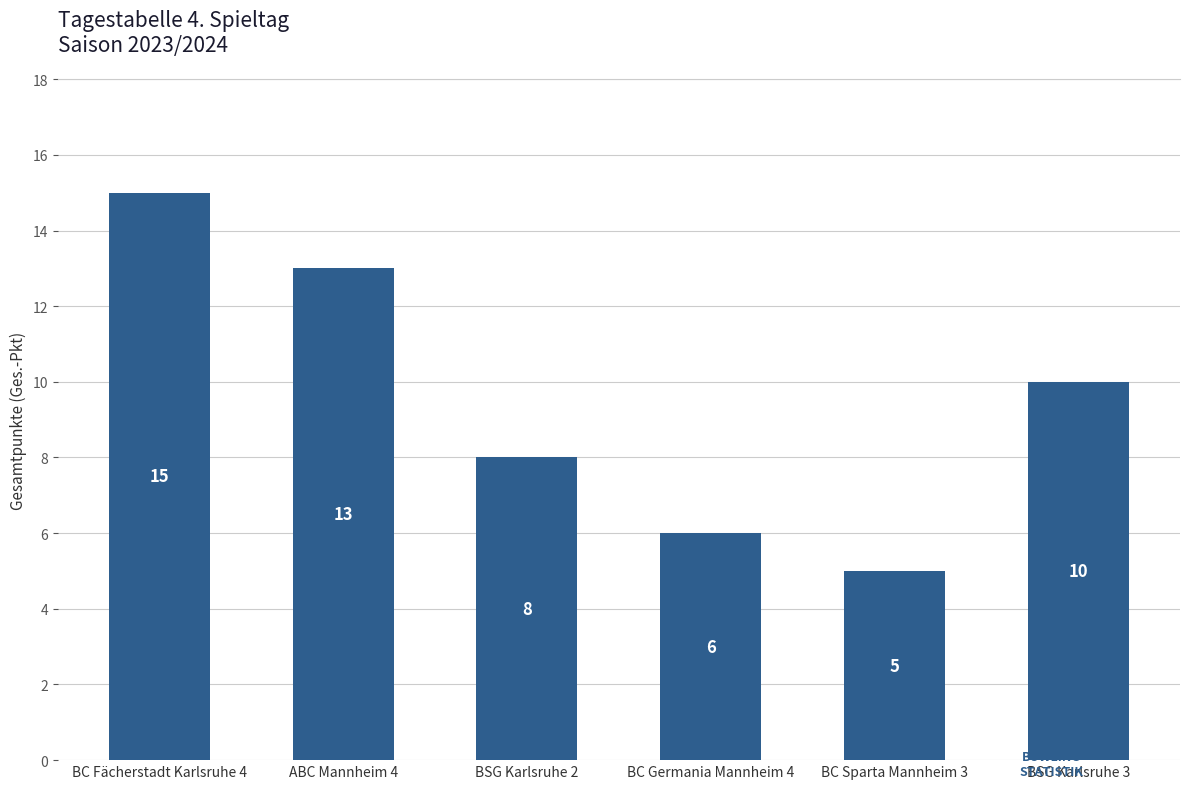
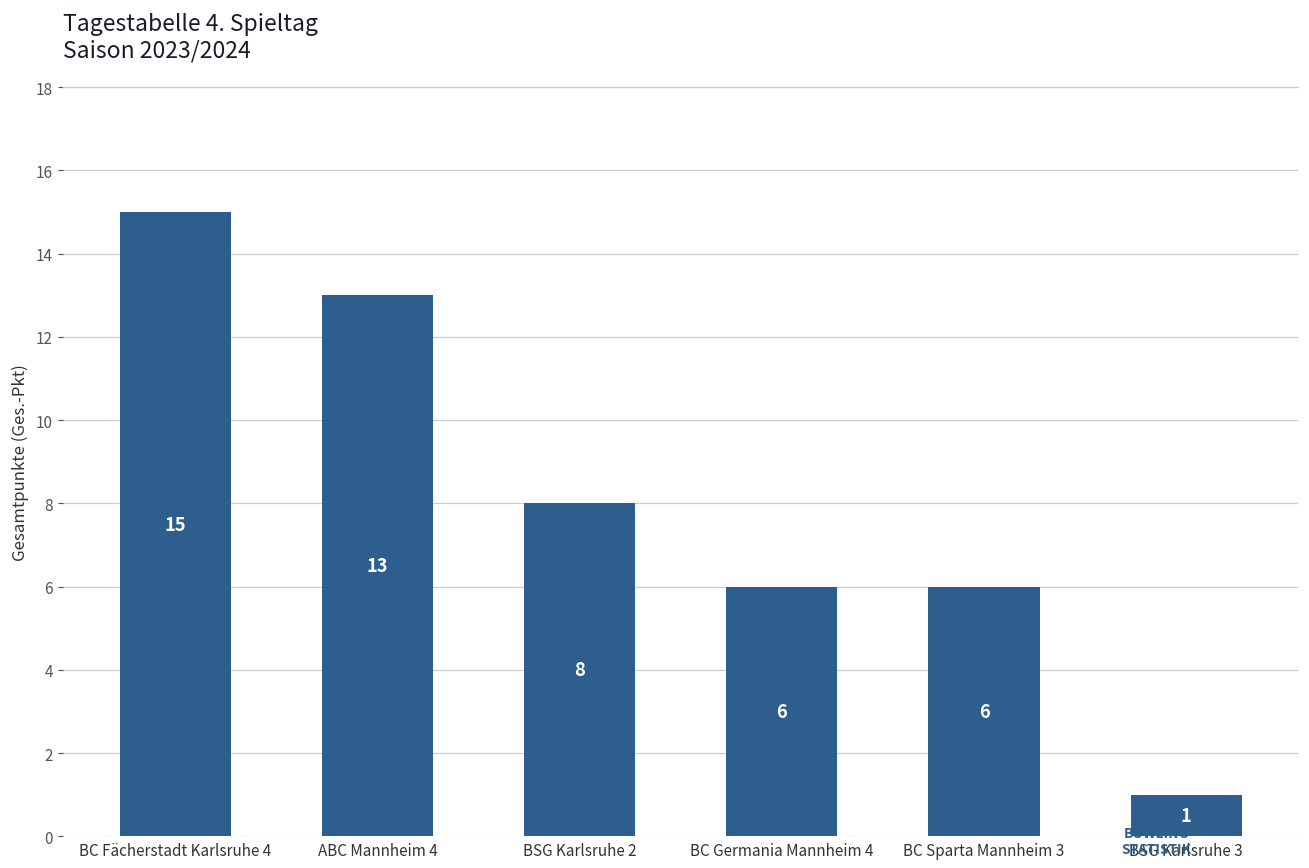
  {
    "BC Fächerstadt Karlsruhe 4": 15,
    "ABC Mannheim 4": 13,
    "BSG Karlsruhe 2": 8,
    "BC Germania Mannheim 4": 6,
-   "BC Sparta Mannheim 3": 5,
-   "BSG Karlsruhe 3": 10
+   "BC Sparta Mannheim 3": 6,
+   "BSG Karlsruhe 3": 1
  }
